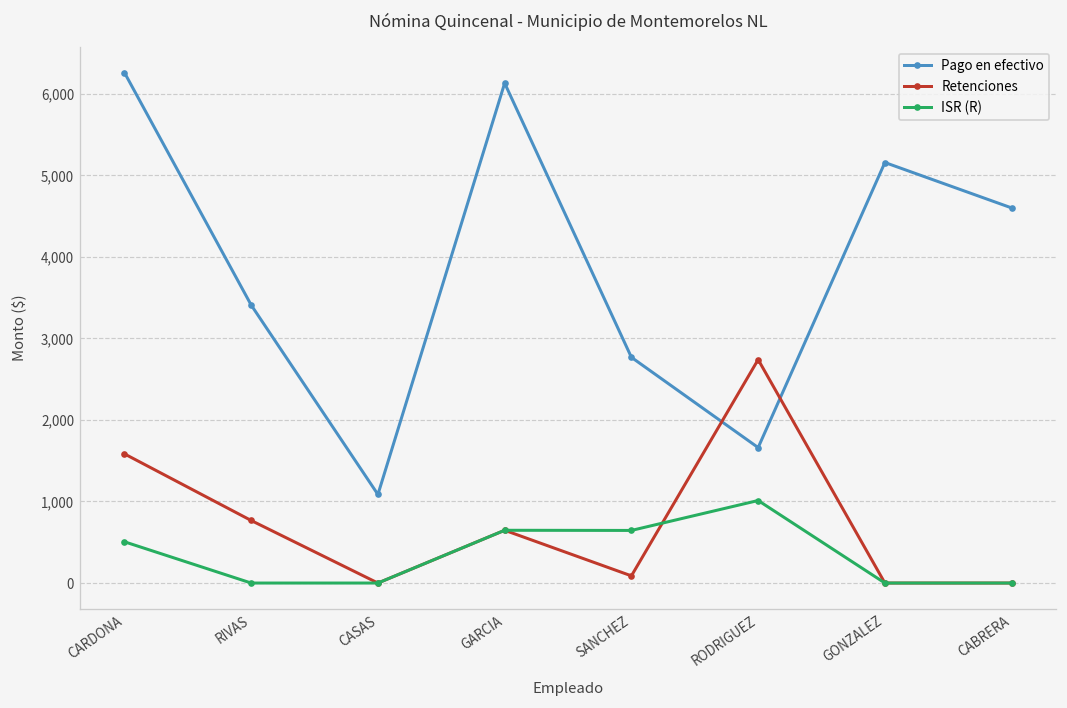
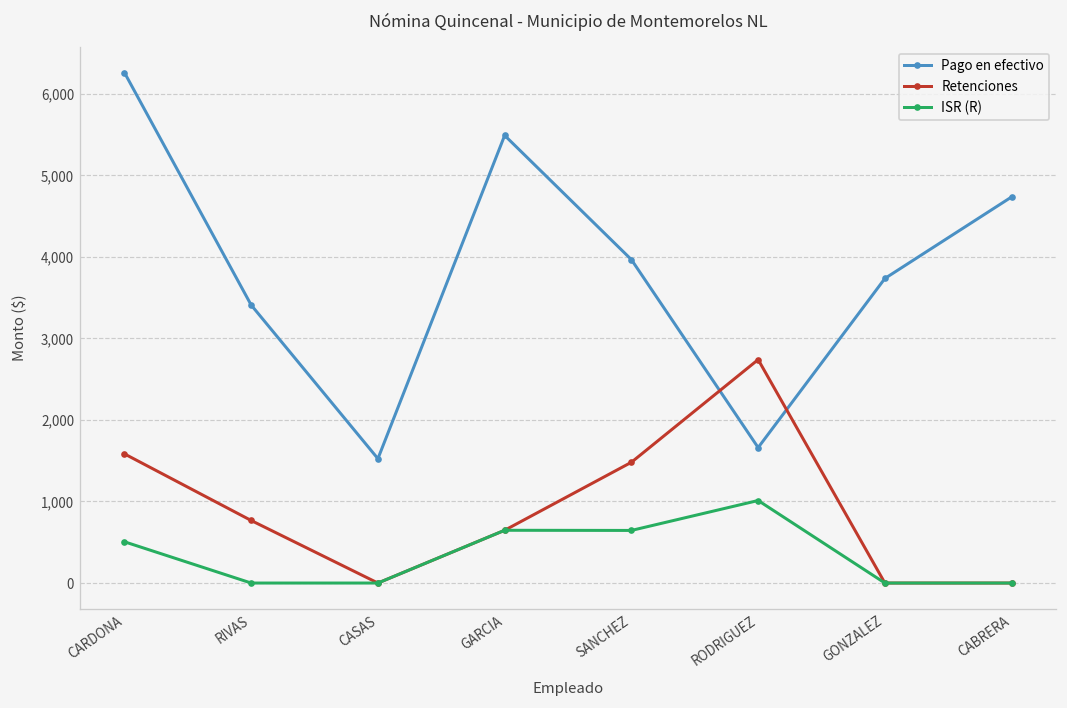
  {
    "Pago en efectivo": {
      "CARDONA": "6,300",
      "RIVAS": "3,400",
-     "CASAS": "1,100",
-     "GARCIA": "6,100",
-     "SANCHEZ": "2,800",
+     "CASAS": "1,500",
+     "GARCIA": "5,500",
+     "SANCHEZ": "4,000",
      "RODRIGUEZ": "1,700",
-     "GONZALEZ": "5,200",
-     "CABRERA": "4,600"
+     "GONZALEZ": "3,700",
+     "CABRERA": "4,700"
    },
    "Retenciones": {
      "CARDONA": "1,600",
      "RIVAS": "800",
-     "SANCHEZ": "100",
+     "SANCHEZ": "1,500",
      "RODRIGUEZ": "2,700"
    },
    "ISR (R)": {
      "CARDONA": "500",
      "RIVAS": "0",
      "SANCHEZ": "600",
      "RODRIGUEZ": "1,000"
    }
  }
